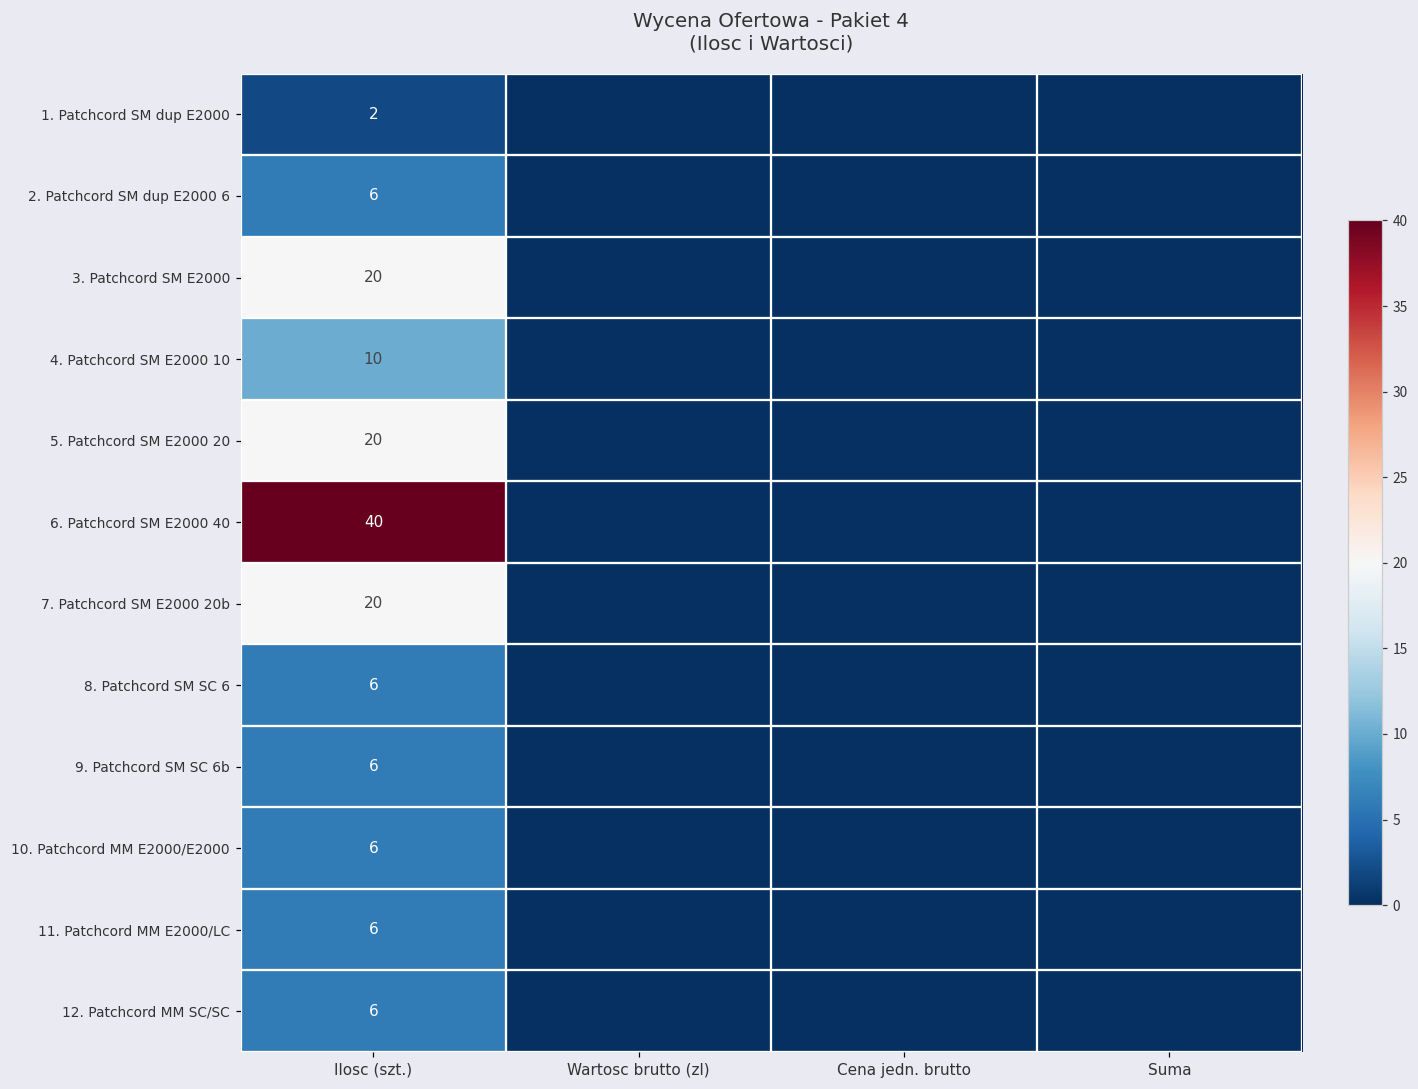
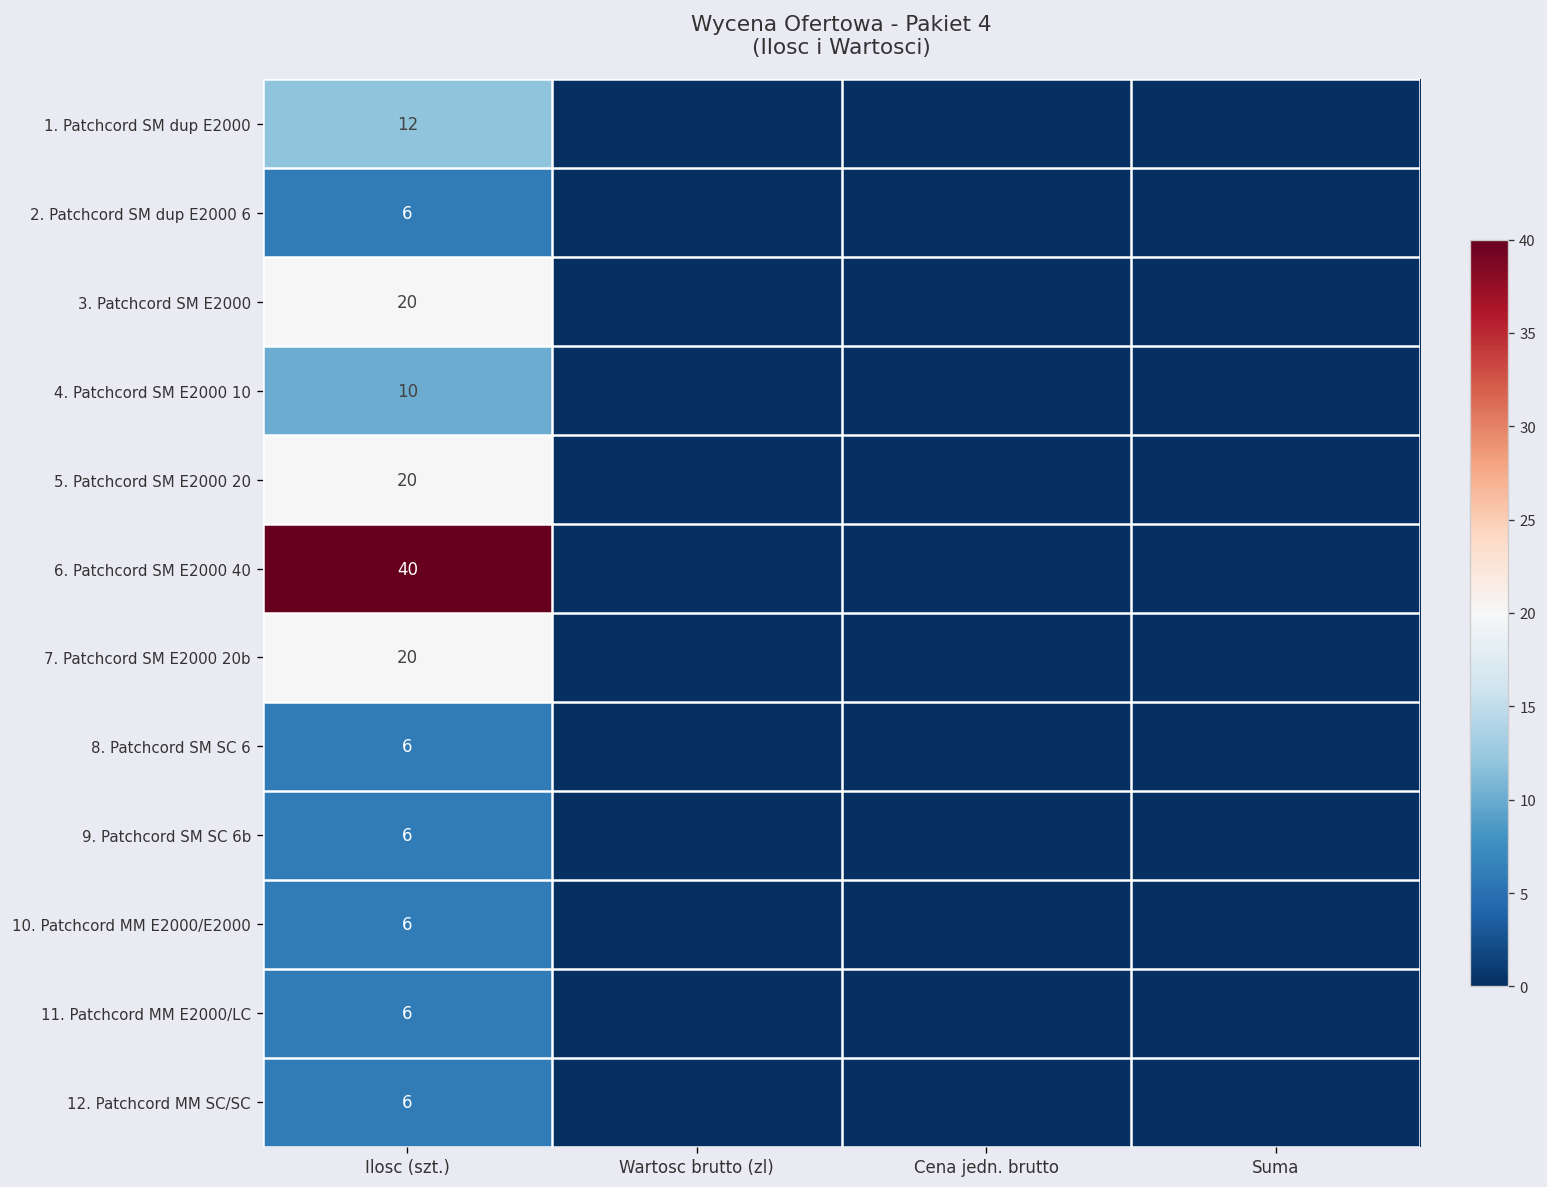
  {
    "1. Patchcord SM dup E2000": {
-     "Ilosc (szt.)": 2
+     "Ilosc (szt.)": 12
    },
    "2. Patchcord SM dup E2000 6": {
      "Ilosc (szt.)": 6
    },
    "3. Patchcord SM E2000": {
      "Ilosc (szt.)": 20
    },
    "4. Patchcord SM E2000 10": {
      "Ilosc (szt.)": 10
    },
    "5. Patchcord SM E2000 20": {
      "Ilosc (szt.)": 20
    },
    "6. Patchcord SM E2000 40": {
      "Ilosc (szt.)": 40
    },
    "7. Patchcord SM E2000 20b": {
      "Ilosc (szt.)": 20
    },
    "8. Patchcord SM SC 6": {
      "Ilosc (szt.)": 6
    },
    "9. Patchcord SM SC 6b": {
      "Ilosc (szt.)": 6
    },
    "10. Patchcord MM E2000/E2000": {
      "Ilosc (szt.)": 6
    },
    "11. Patchcord MM E2000/LC": {
      "Ilosc (szt.)": 6
    },
    "12. Patchcord MM SC/SC": {
      "Ilosc (szt.)": 6
    }
  }
